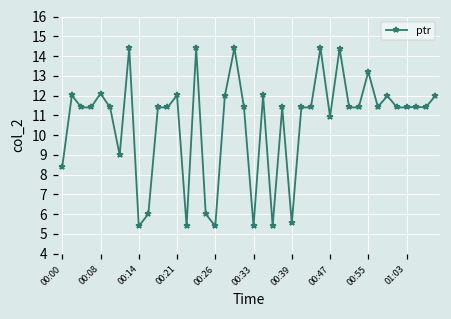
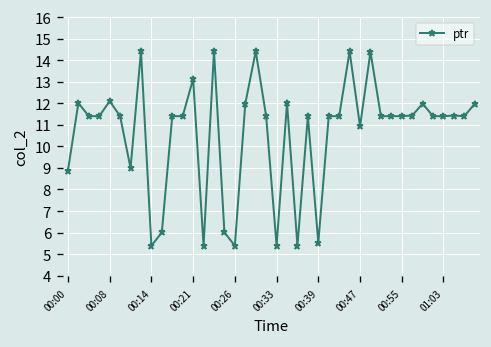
  {
-   "00:00": 8.4,
+   "00:00": 8.9,
    "00:08": 12.1,
    "00:14": 5.4,
-   "00:21": 12.0,
+   "00:21": 13.1,
    "00:26": 5.4,
    "00:33": 5.4,
    "00:39": 5.5,
    "00:47": 10.9,
-   "00:55": 13.2,
+   "00:55": 11.4,
    "01:03": 11.4
  }
